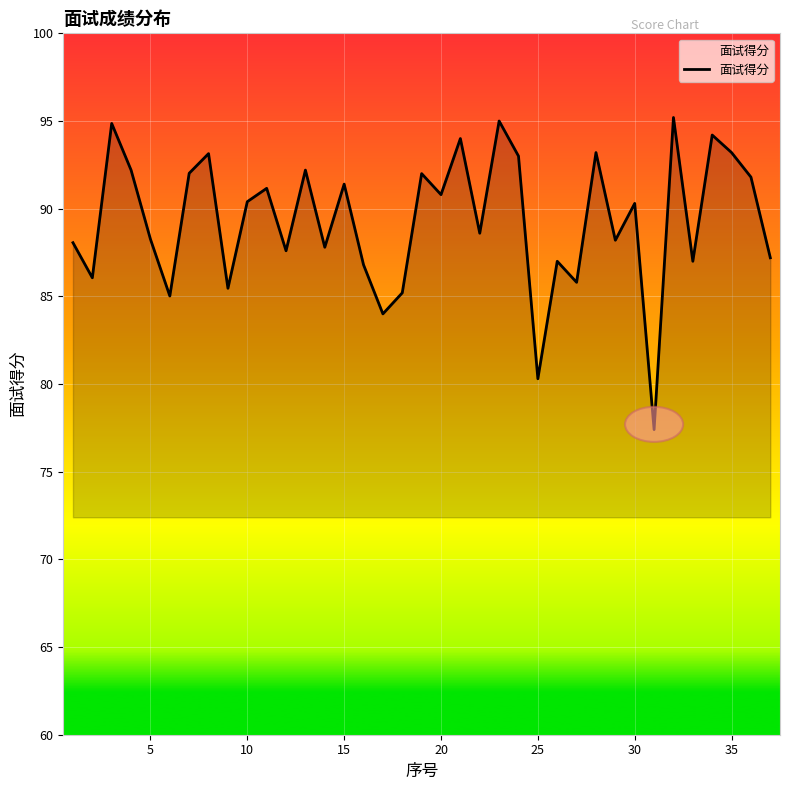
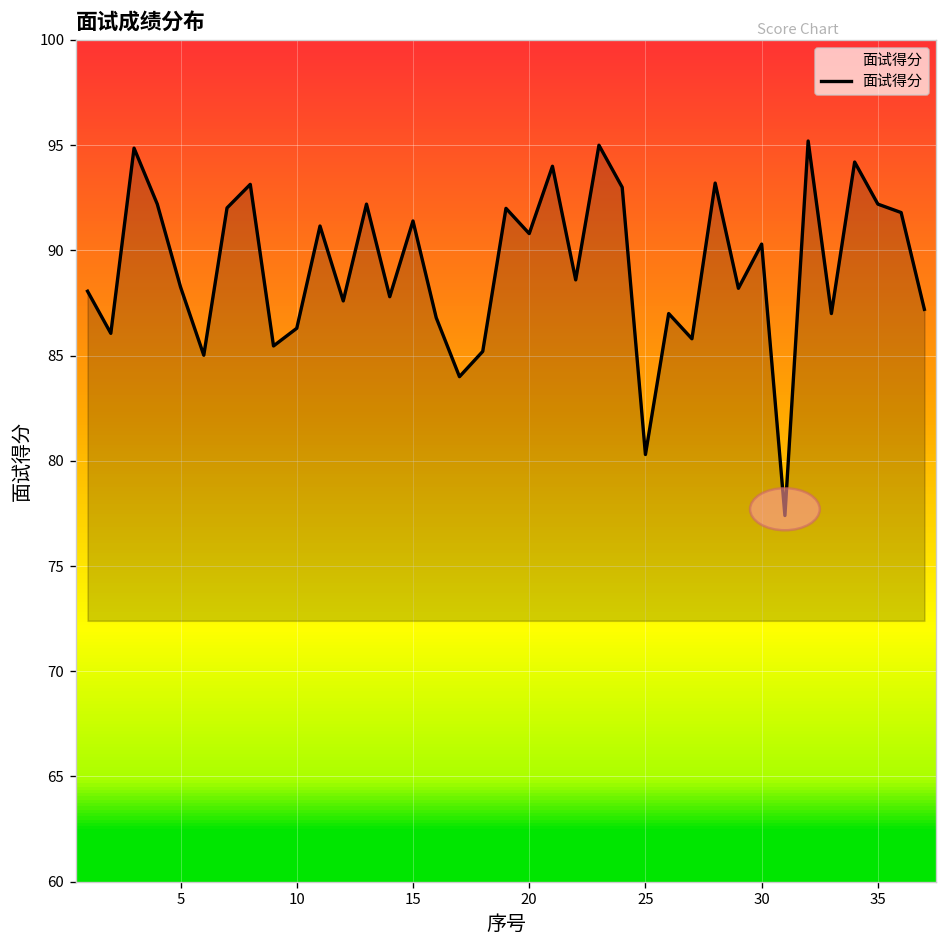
  {
    "5": 88.3,
-   "10": 90.4,
+   "10": 86.3,
    "15": 91.4,
    "20": 90.8,
    "25": 80.3,
    "30": 90.3,
-   "35": 93.2
+   "35": 92.2
  }
